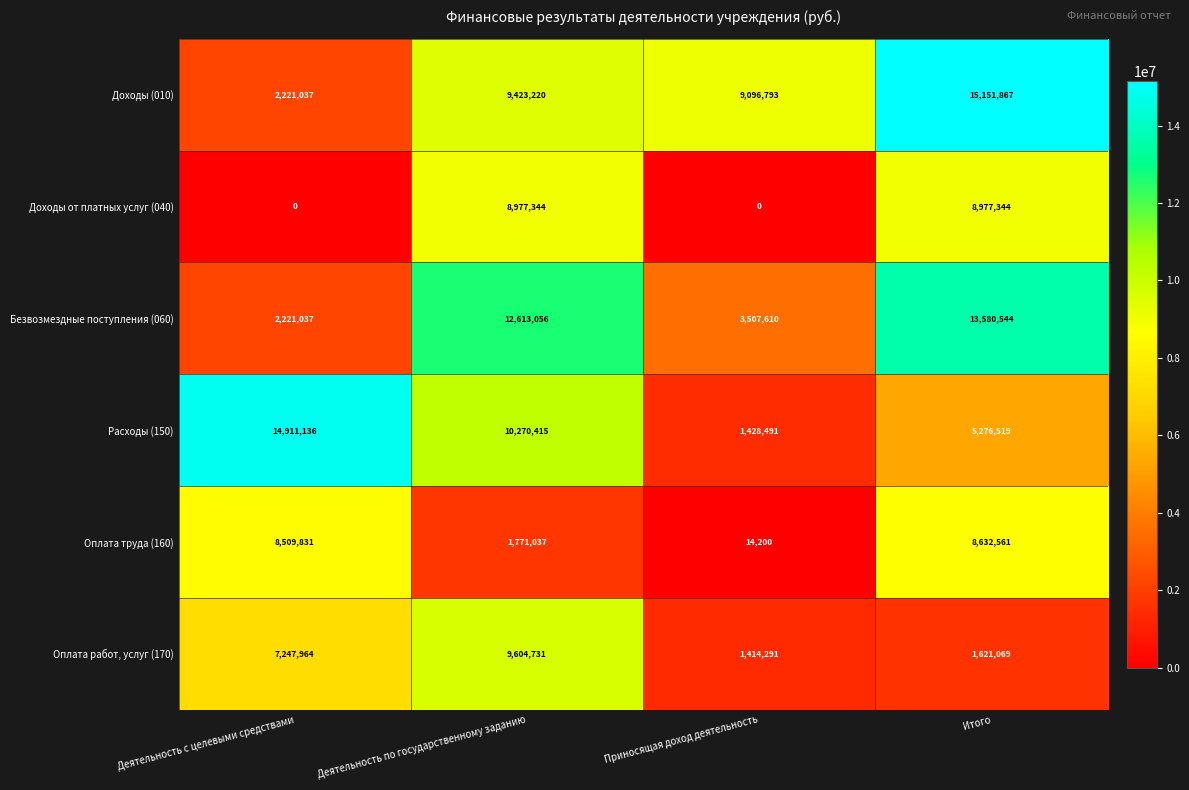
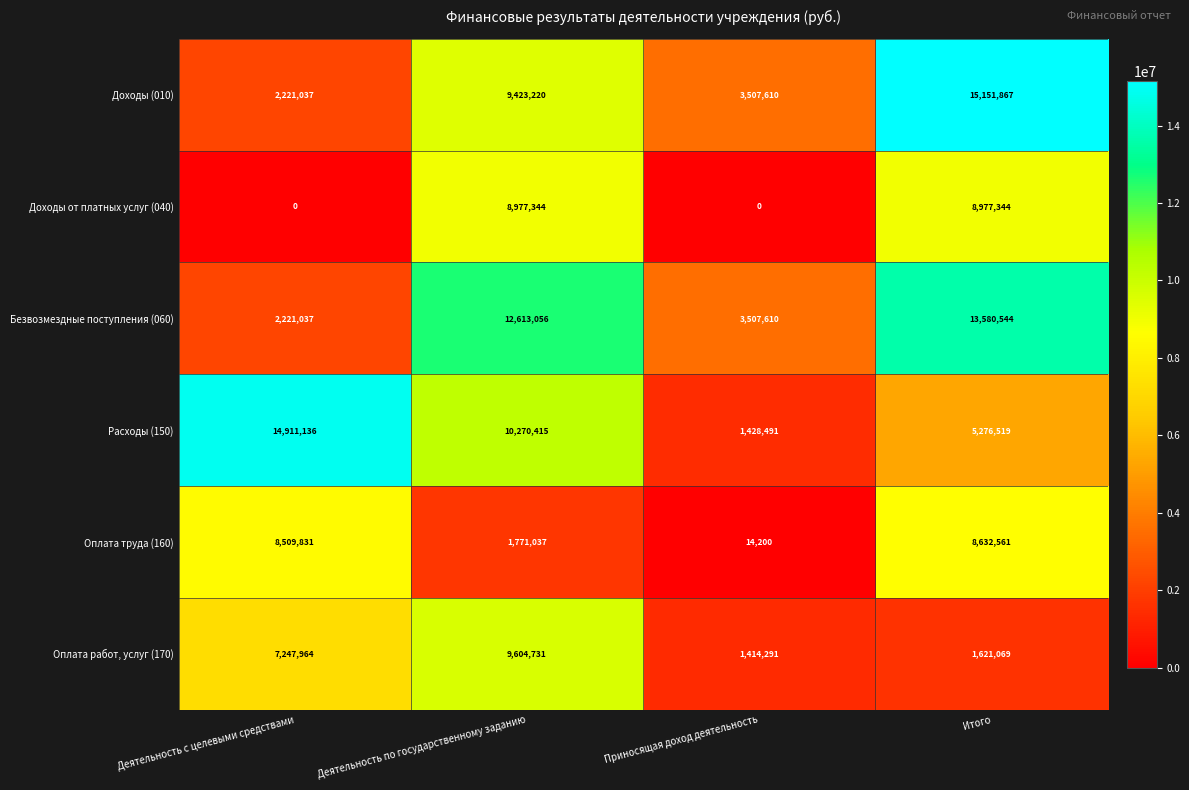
  {
    "Доходы (010)": {
      "Деятельность с целевыми средствами": "2,221,037",
      "Деятельность по государственному заданию": "9,423,220",
-     "Приносящая доход деятельность": "9,096,793",
+     "Приносящая доход деятельность": "3,507,610",
      "Итого": "15,151,867"
    },
    "Доходы от платных услуг (040)": {
      "Деятельность с целевыми средствами": "0",
      "Деятельность по государственному заданию": "8,977,344",
      "Приносящая доход деятельность": "0",
      "Итого": "8,977,344"
    },
    "Безвозмездные поступления (060)": {
      "Деятельность с целевыми средствами": "2,221,037",
      "Деятельность по государственному заданию": "12,613,056",
      "Приносящая доход деятельность": "3,507,610",
      "Итого": "13,580,544"
    },
    "Расходы (150)": {
      "Деятельность с целевыми средствами": "14,911,136",
      "Деятельность по государственному заданию": "10,270,415",
      "Приносящая доход деятельность": "1,428,491",
      "Итого": "5,276,519"
    },
    "Оплата труда (160)": {
      "Деятельность с целевыми средствами": "8,509,831",
      "Деятельность по государственному заданию": "1,771,037",
      "Приносящая доход деятельность": "14,200",
      "Итого": "8,632,561"
    },
    "Оплата работ, услуг (170)": {
      "Деятельность с целевыми средствами": "7,247,964",
      "Деятельность по государственному заданию": "9,604,731",
      "Приносящая доход деятельность": "1,414,291",
      "Итого": "1,621,069"
    }
  }
